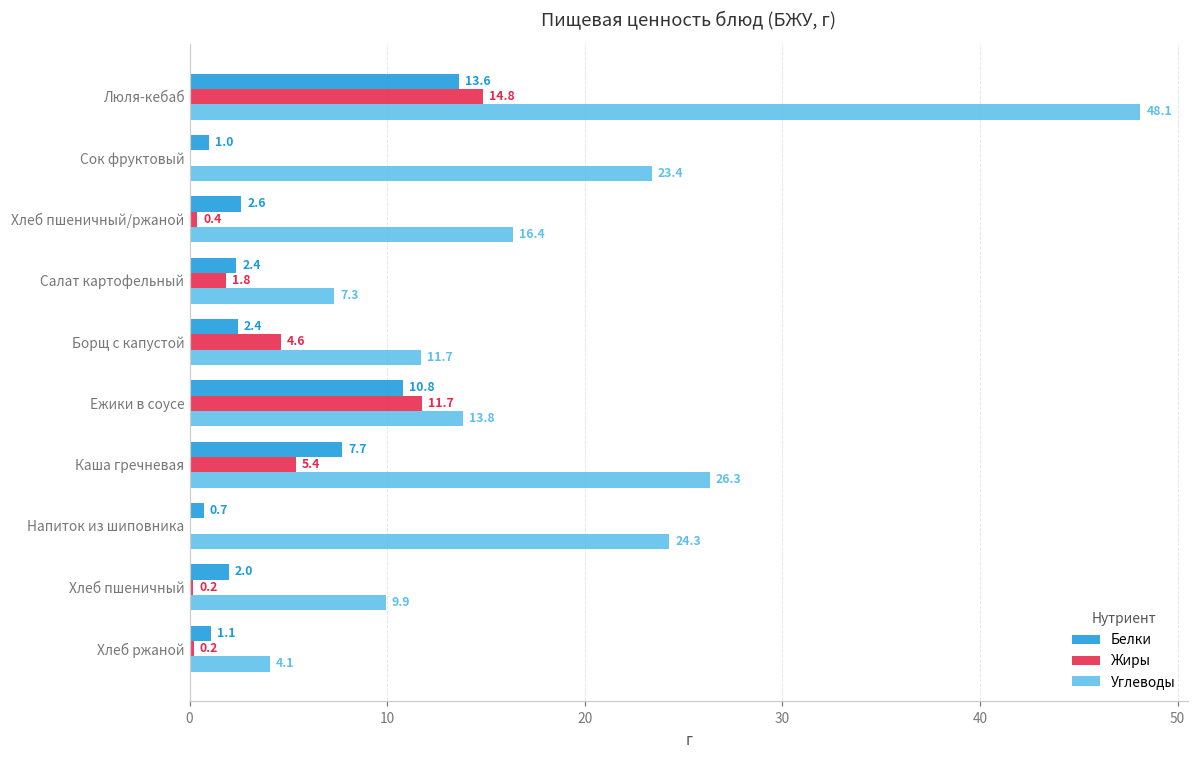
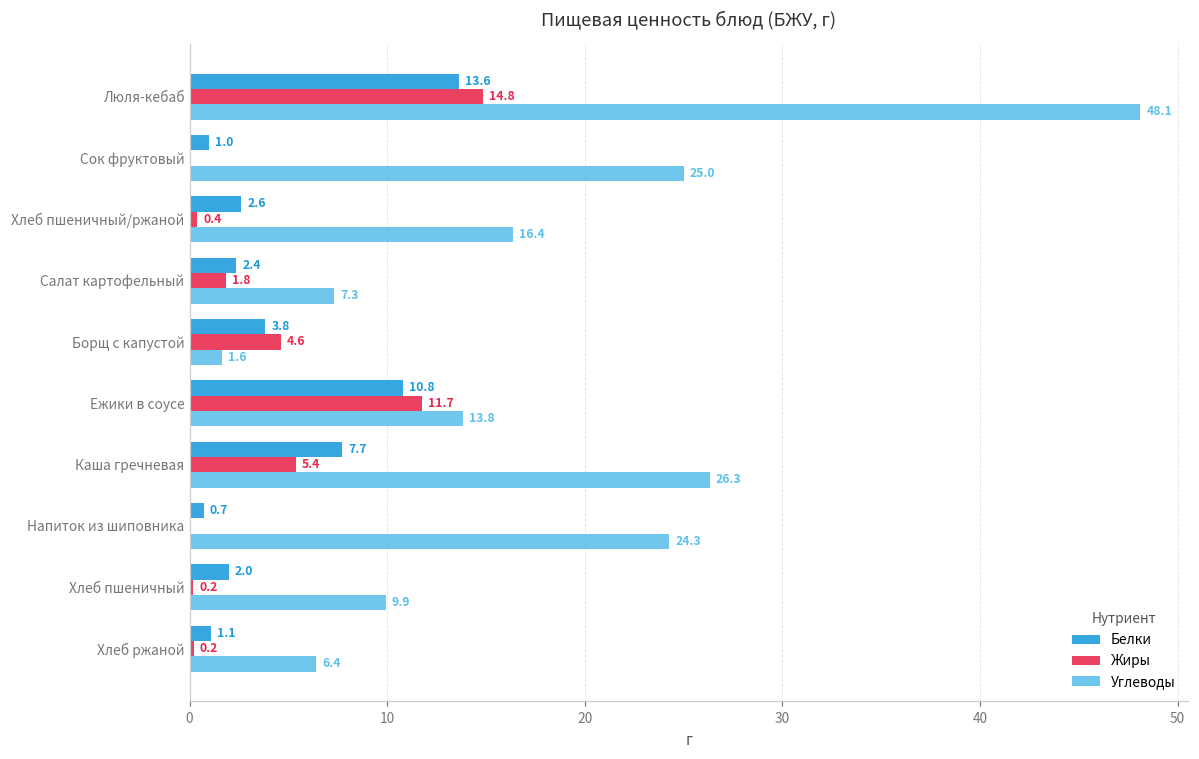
  {
    "Белки": {
      "Люля-кебаб": 13.6,
      "Сок фруктовый": 1.0,
      "Хлеб пшеничный/ржаной": 2.6,
      "Салат картофельный": 2.4,
-     "Борщ с капустой": 2.4,
+     "Борщ с капустой": 3.8,
      "Ежики в соусе": 10.8,
      "Каша гречневая": 7.7,
      "Напиток из шиповника": 0.7,
      "Хлеб пшеничный": 2.0,
      "Хлеб ржаной": 1.1
    },
    "Жиры": {
      "Люля-кебаб": 14.8,
      "Хлеб пшеничный/ржаной": 0.4,
      "Салат картофельный": 1.8,
      "Борщ с капустой": 4.6,
      "Ежики в соусе": 11.7,
      "Каша гречневая": 5.4,
      "Хлеб пшеничный": 0.2,
      "Хлеб ржаной": 0.2
    },
    "Углеводы": {
      "Люля-кебаб": 48.1,
-     "Сок фруктовый": 23.4,
+     "Сок фруктовый": 25.0,
      "Хлеб пшеничный/ржаной": 16.4,
      "Салат картофельный": 7.3,
-     "Борщ с капустой": 11.7,
+     "Борщ с капустой": 1.6,
      "Ежики в соусе": 13.8,
      "Каша гречневая": 26.3,
      "Напиток из шиповника": 24.3,
      "Хлеб пшеничный": 9.9,
-     "Хлеб ржаной": 4.1
+     "Хлеб ржаной": 6.4
    }
  }
